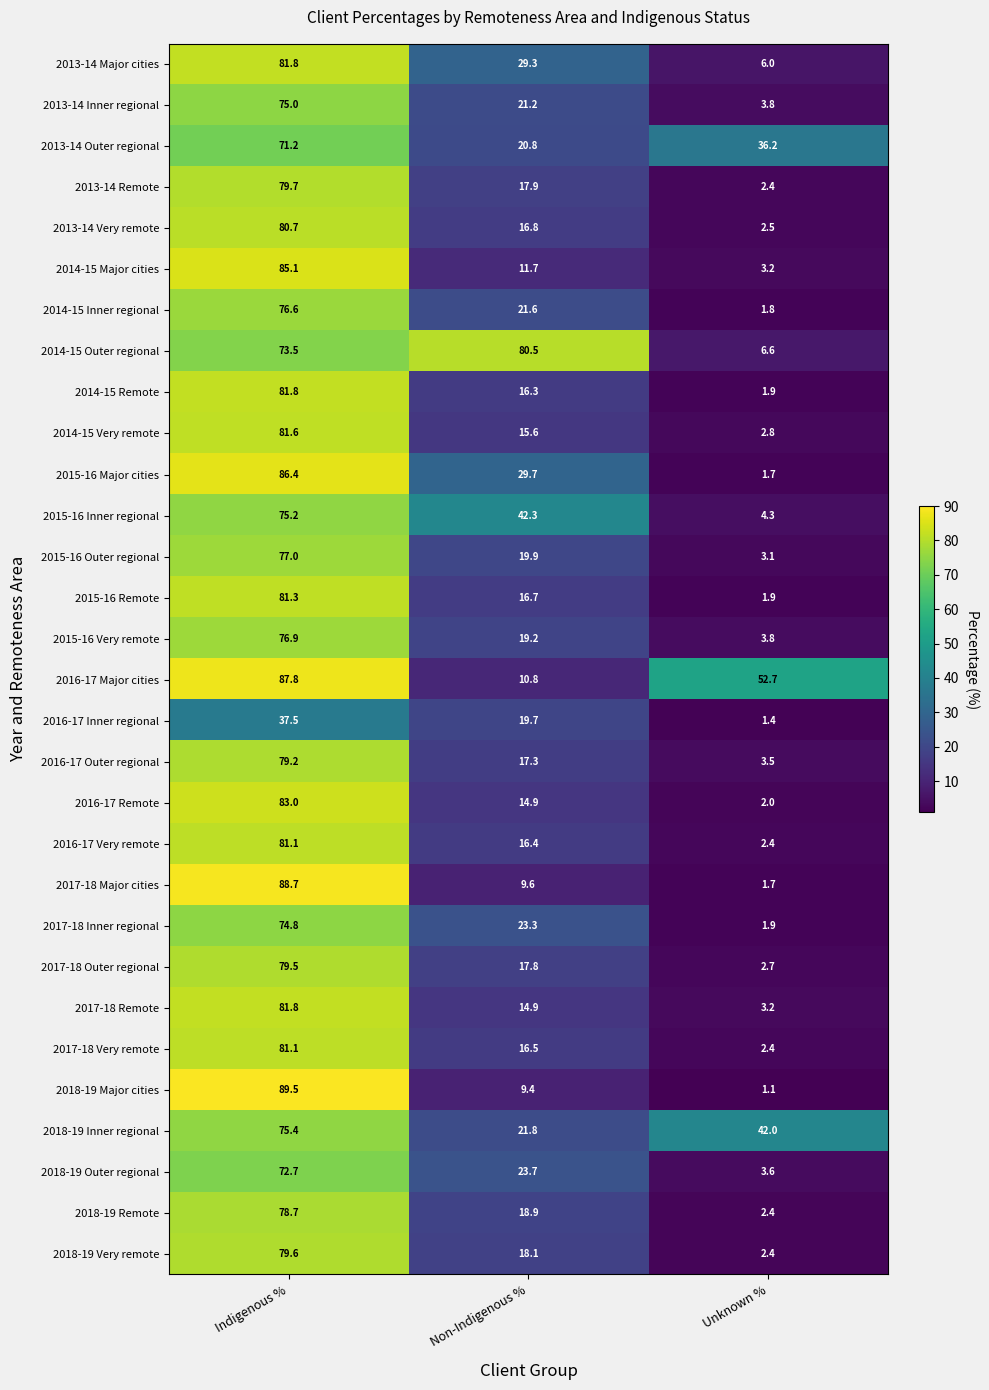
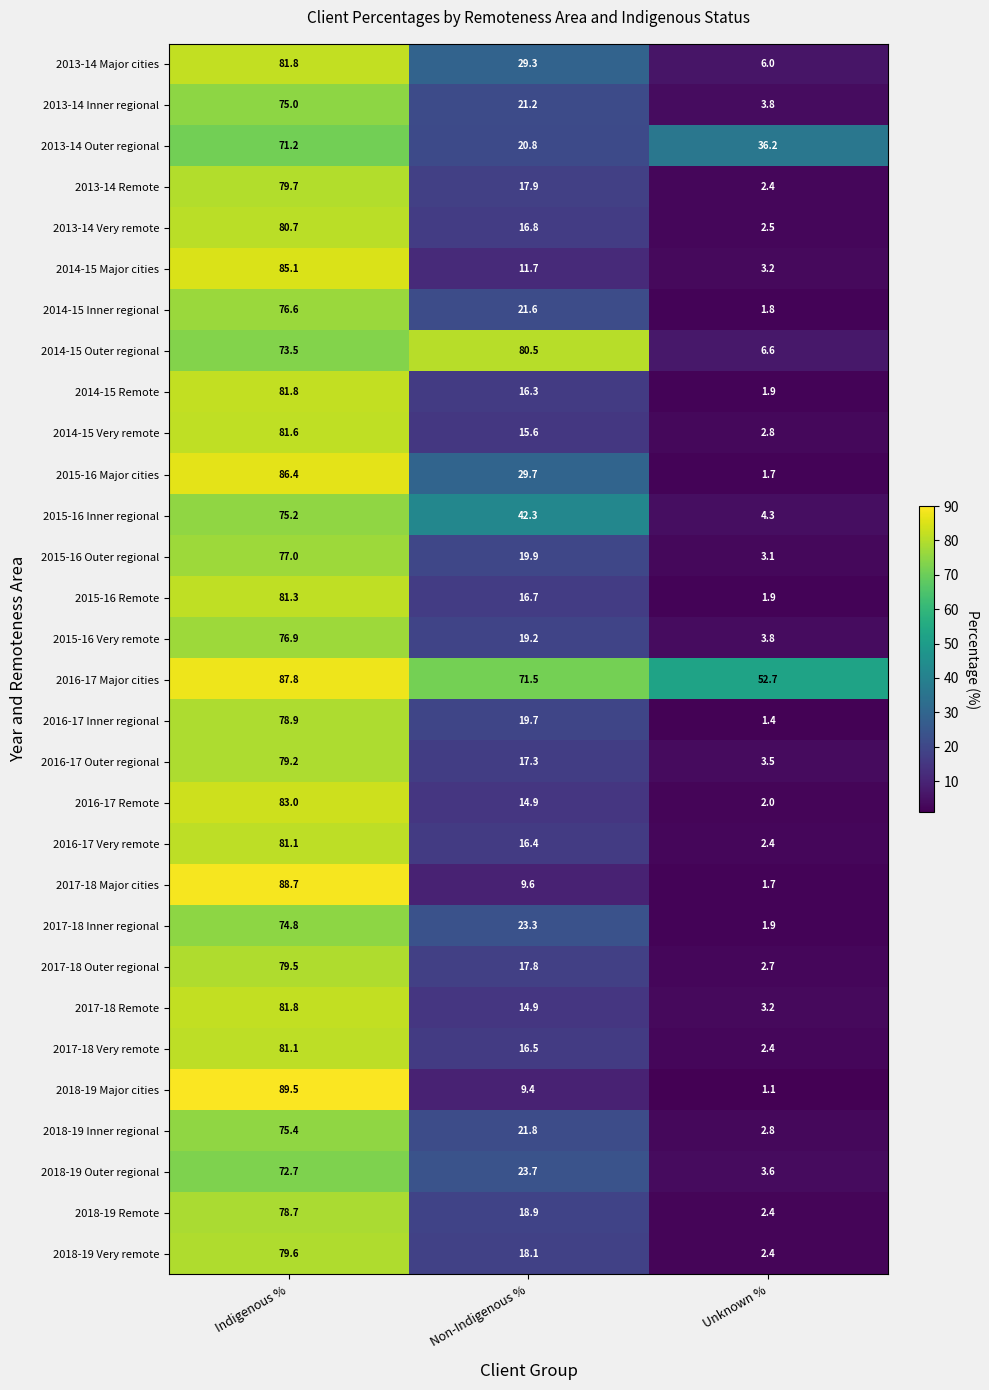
  {
    "2013-14 Major cities": {
      "Indigenous %": 81.8,
      "Non-Indigenous %": 29.3,
      "Unknown %": 6.0
    },
    "2013-14 Inner regional": {
      "Indigenous %": 75.0,
      "Non-Indigenous %": 21.2,
      "Unknown %": 3.8
    },
    "2013-14 Outer regional": {
      "Indigenous %": 71.2,
      "Non-Indigenous %": 20.8,
      "Unknown %": 36.2
    },
    "2013-14 Remote": {
      "Indigenous %": 79.7,
      "Non-Indigenous %": 17.9,
      "Unknown %": 2.4
    },
    "2013-14 Very remote": {
      "Indigenous %": 80.7,
      "Non-Indigenous %": 16.8,
      "Unknown %": 2.5
    },
    "2014-15 Major cities": {
      "Indigenous %": 85.1,
      "Non-Indigenous %": 11.7,
      "Unknown %": 3.2
    },
    "2014-15 Inner regional": {
      "Indigenous %": 76.6,
      "Non-Indigenous %": 21.6,
      "Unknown %": 1.8
    },
    "2014-15 Outer regional": {
      "Indigenous %": 73.5,
      "Non-Indigenous %": 80.5,
      "Unknown %": 6.6
    },
    "2014-15 Remote": {
      "Indigenous %": 81.8,
      "Non-Indigenous %": 16.3,
      "Unknown %": 1.9
    },
    "2014-15 Very remote": {
      "Indigenous %": 81.6,
      "Non-Indigenous %": 15.6,
      "Unknown %": 2.8
    },
    "2015-16 Major cities": {
      "Indigenous %": 86.4,
      "Non-Indigenous %": 29.7,
      "Unknown %": 1.7
    },
    "2015-16 Inner regional": {
      "Indigenous %": 75.2,
      "Non-Indigenous %": 42.3,
      "Unknown %": 4.3
    },
    "2015-16 Outer regional": {
      "Indigenous %": 77.0,
      "Non-Indigenous %": 19.9,
      "Unknown %": 3.1
    },
    "2015-16 Remote": {
      "Indigenous %": 81.3,
      "Non-Indigenous %": 16.7,
      "Unknown %": 1.9
    },
    "2015-16 Very remote": {
      "Indigenous %": 76.9,
      "Non-Indigenous %": 19.2,
      "Unknown %": 3.8
    },
    "2016-17 Major cities": {
      "Indigenous %": 87.8,
-     "Non-Indigenous %": 10.8,
+     "Non-Indigenous %": 71.5,
      "Unknown %": 52.7
    },
    "2016-17 Inner regional": {
-     "Indigenous %": 37.5,
+     "Indigenous %": 78.9,
      "Non-Indigenous %": 19.7,
      "Unknown %": 1.4
    },
    "2016-17 Outer regional": {
      "Indigenous %": 79.2,
      "Non-Indigenous %": 17.3,
      "Unknown %": 3.5
    },
    "2016-17 Remote": {
      "Indigenous %": 83.0,
      "Non-Indigenous %": 14.9,
      "Unknown %": 2.0
    },
    "2016-17 Very remote": {
      "Indigenous %": 81.1,
      "Non-Indigenous %": 16.4,
      "Unknown %": 2.4
    },
    "2017-18 Major cities": {
      "Indigenous %": 88.7,
      "Non-Indigenous %": 9.6,
      "Unknown %": 1.7
    },
    "2017-18 Inner regional": {
      "Indigenous %": 74.8,
      "Non-Indigenous %": 23.3,
      "Unknown %": 1.9
    },
    "2017-18 Outer regional": {
      "Indigenous %": 79.5,
      "Non-Indigenous %": 17.8,
      "Unknown %": 2.7
    },
    "2017-18 Remote": {
      "Indigenous %": 81.8,
      "Non-Indigenous %": 14.9,
      "Unknown %": 3.2
    },
    "2017-18 Very remote": {
      "Indigenous %": 81.1,
      "Non-Indigenous %": 16.5,
      "Unknown %": 2.4
    },
    "2018-19 Major cities": {
      "Indigenous %": 89.5,
      "Non-Indigenous %": 9.4,
      "Unknown %": 1.1
    },
    "2018-19 Inner regional": {
      "Indigenous %": 75.4,
      "Non-Indigenous %": 21.8,
-     "Unknown %": 42.0
+     "Unknown %": 2.8
    },
    "2018-19 Outer regional": {
      "Indigenous %": 72.7,
      "Non-Indigenous %": 23.7,
      "Unknown %": 3.6
    },
    "2018-19 Remote": {
      "Indigenous %": 78.7,
      "Non-Indigenous %": 18.9,
      "Unknown %": 2.4
    },
    "2018-19 Very remote": {
      "Indigenous %": 79.6,
      "Non-Indigenous %": 18.1,
      "Unknown %": 2.4
    }
  }
